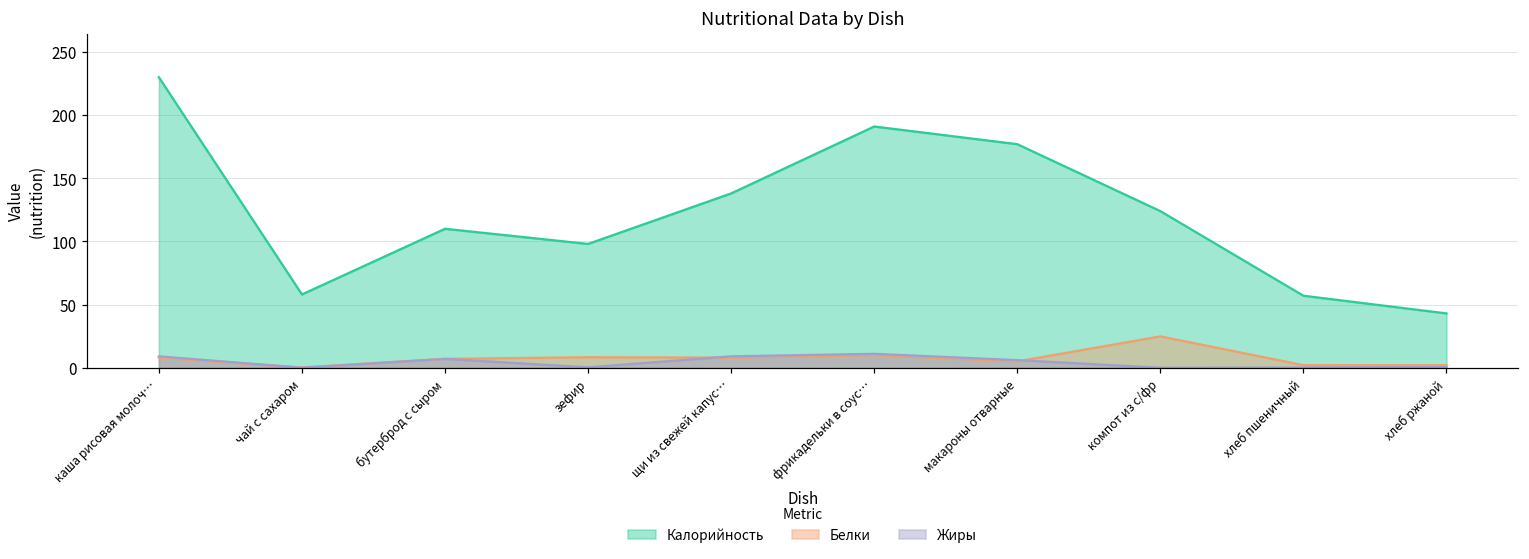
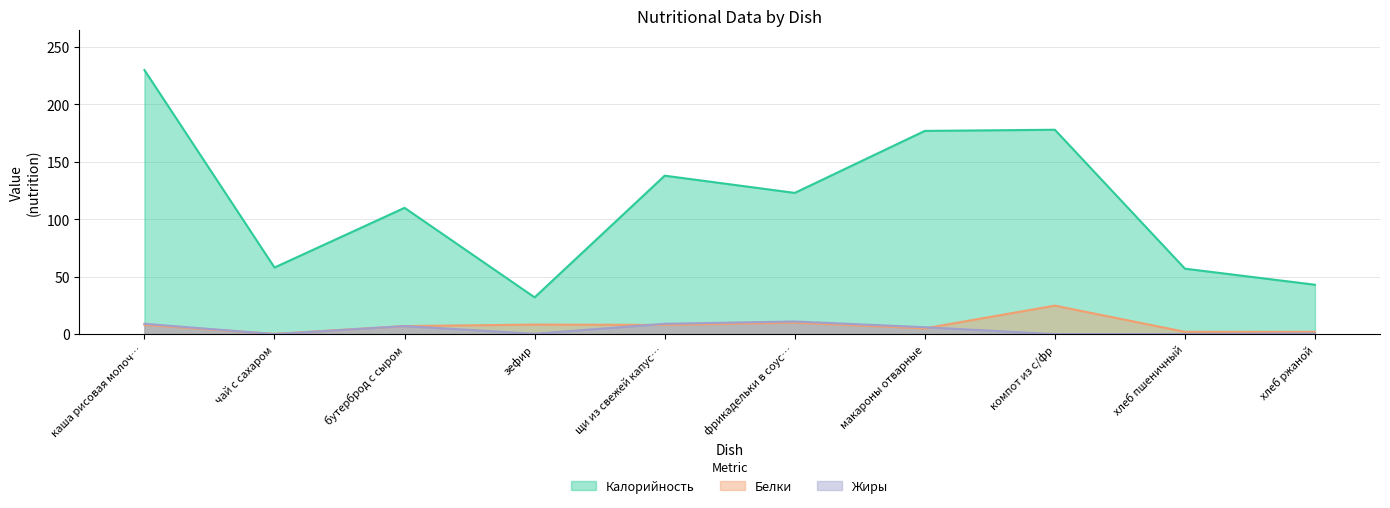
  {
    "Калорийность": {
      "каша рисовая молоч…": 230,
      "чай с сахаром": 58,
      "бутерброд с сыром": 110,
-     "зефир": 98,
+     "зефир": 32,
      "щи из свежей капус…": 138,
-     "фрикадельки в соус…": 191,
+     "фрикадельки в соус…": 123,
      "макароны отварные": 177,
-     "компот из с/фр": 124,
+     "компот из с/фр": 178,
      "хлеб пшеничный": 57,
      "хлеб ржаной": 43
    },
    "Белки": {
      "зефир": 8,
      "компот из с/фр": 25
    },
    "Жиры": {
      "зефир": 0,
      "компот из с/фр": 0
    }
  }
